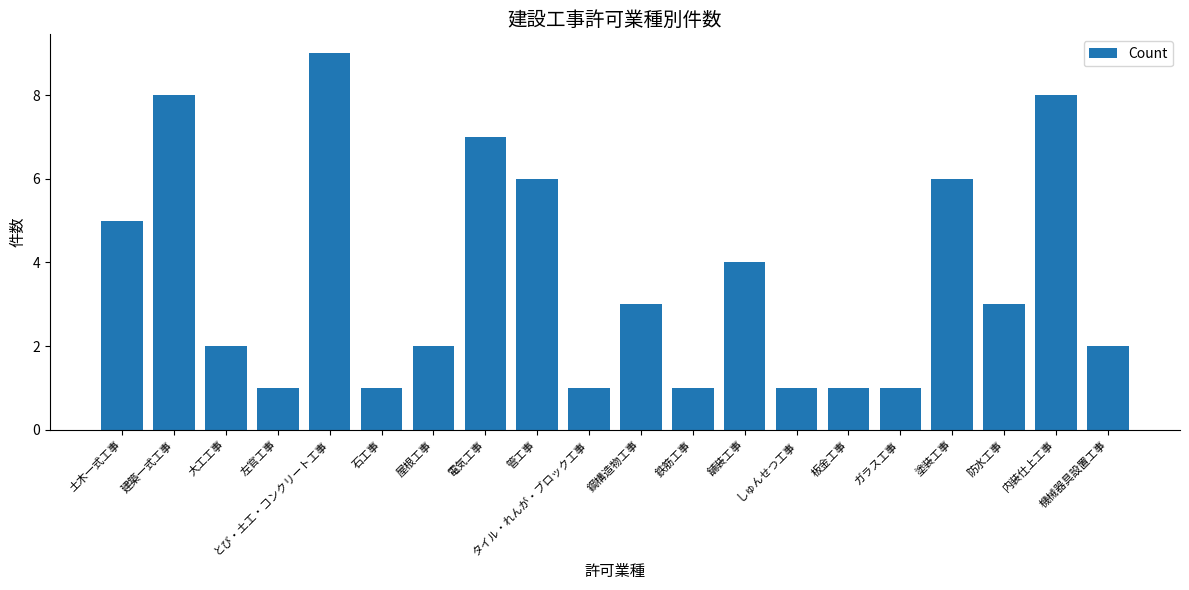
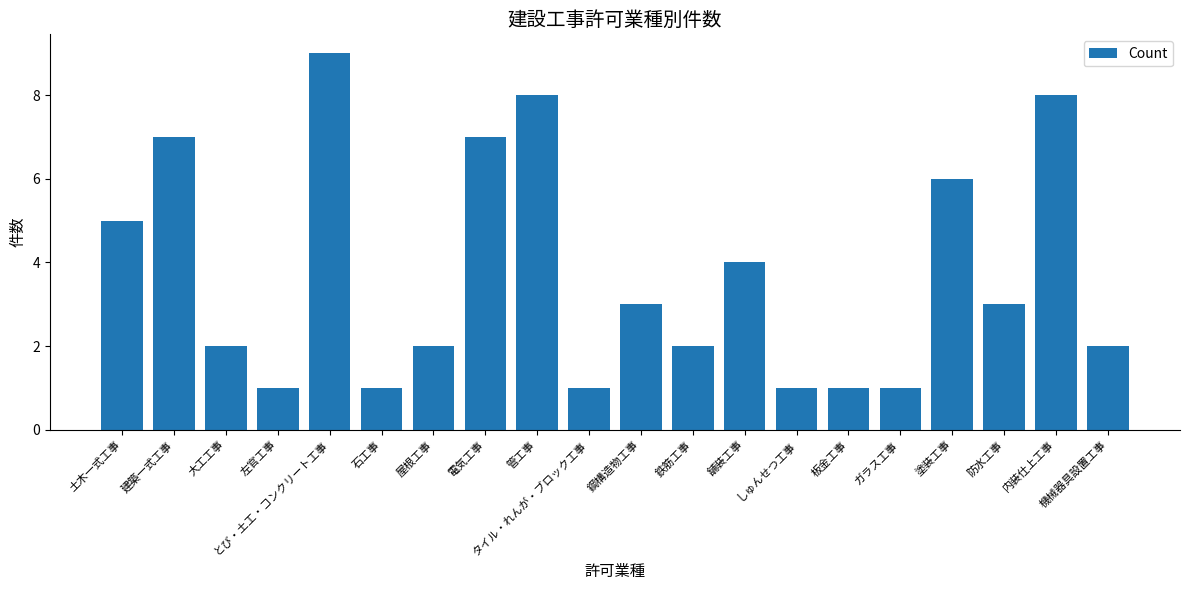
  {
    "土木一式工事": 5,
-   "建築一式工事": 8,
+   "建築一式工事": 7,
    "大工工事": 2,
    "左官工事": 1,
    "とび・土工・コンクリート工事": 9,
    "石工事": 1,
    "屋根工事": 2,
    "電気工事": 7,
-   "管工事": 6,
+   "管工事": 8,
    "タイル・れんが・ブロック工事": 1,
    "鋼構造物工事": 3,
-   "鉄筋工事": 1,
+   "鉄筋工事": 2,
    "舗装工事": 4,
    "しゅんせつ工事": 1,
    "板金工事": 1,
    "ガラス工事": 1,
    "塗装工事": 6,
    "防水工事": 3,
    "内装仕上工事": 8,
    "機械器具設置工事": 2
  }
